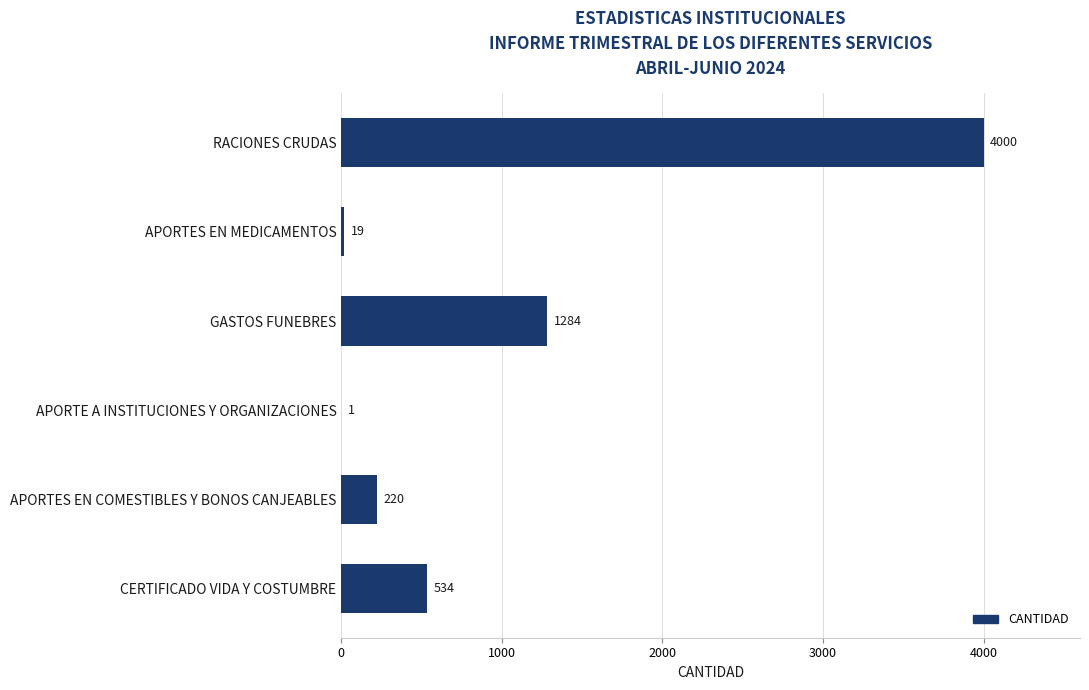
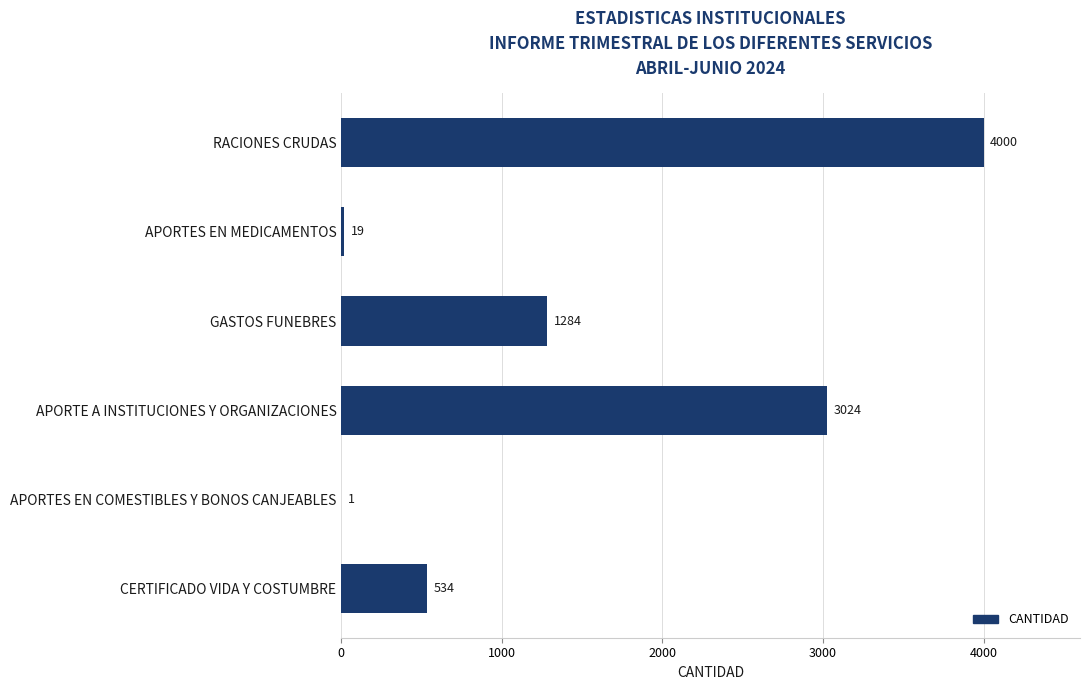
  {
    "RACIONES CRUDAS": 4000,
    "APORTES EN MEDICAMENTOS": 19,
    "GASTOS FUNEBRES": 1284,
-   "APORTE A INSTITUCIONES Y ORGANIZACIONES": 1,
-   "APORTES EN COMESTIBLES Y BONOS CANJEABLES": 220,
+   "APORTE A INSTITUCIONES Y ORGANIZACIONES": 3024,
+   "APORTES EN COMESTIBLES Y BONOS CANJEABLES": 1,
    "CERTIFICADO VIDA Y COSTUMBRE": 534
  }
